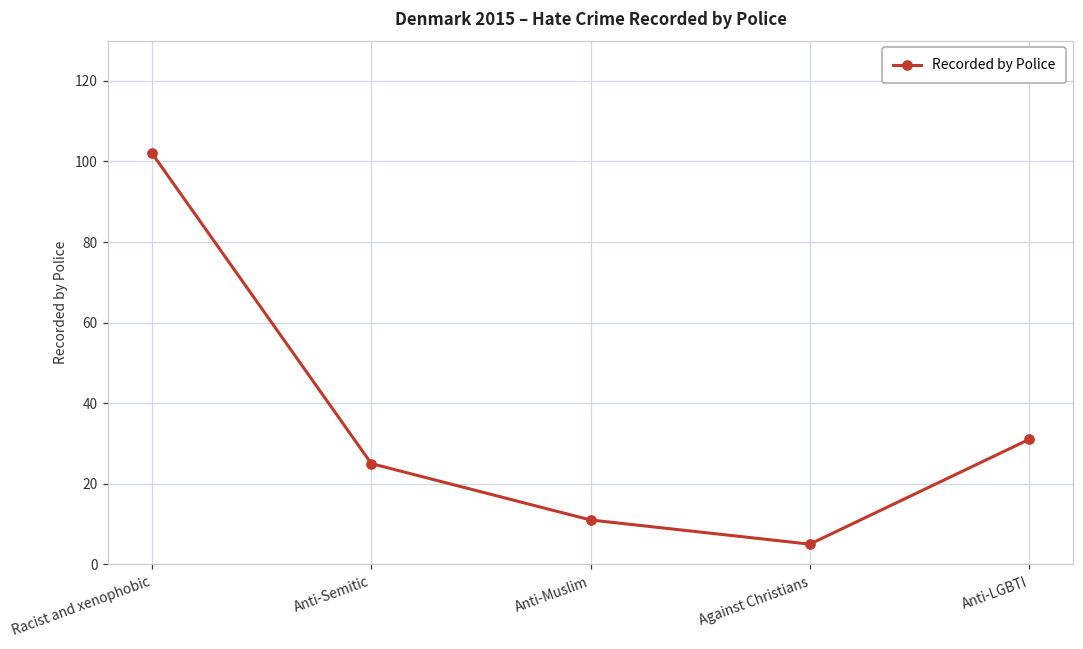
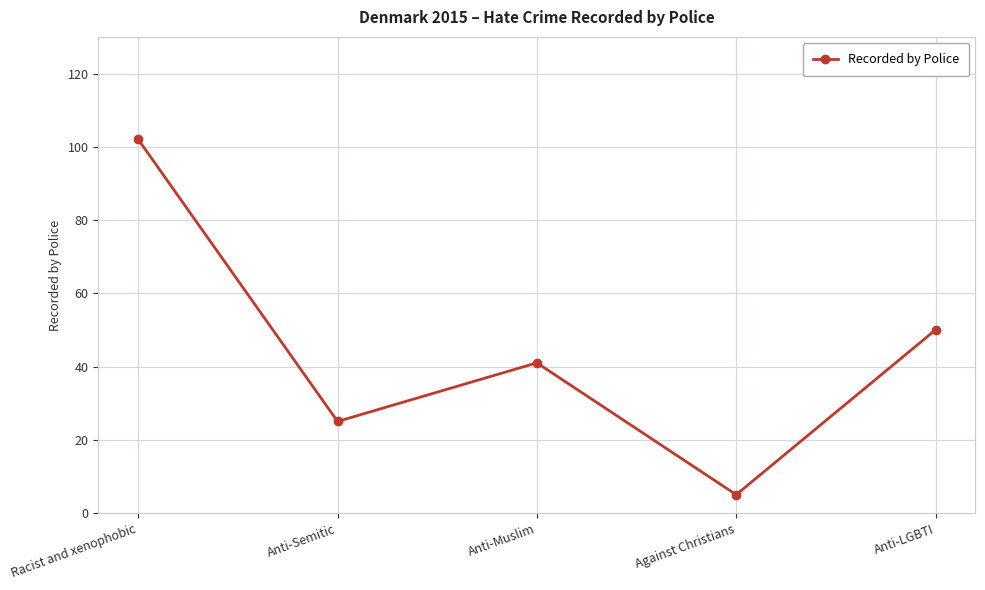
  {
    "Racist and xenophobic": 102,
    "Anti-Semitic": 25,
-   "Anti-Muslim": 11,
+   "Anti-Muslim": 41,
    "Against Christians": 5,
-   "Anti-LGBTI": 31
+   "Anti-LGBTI": 50
  }
